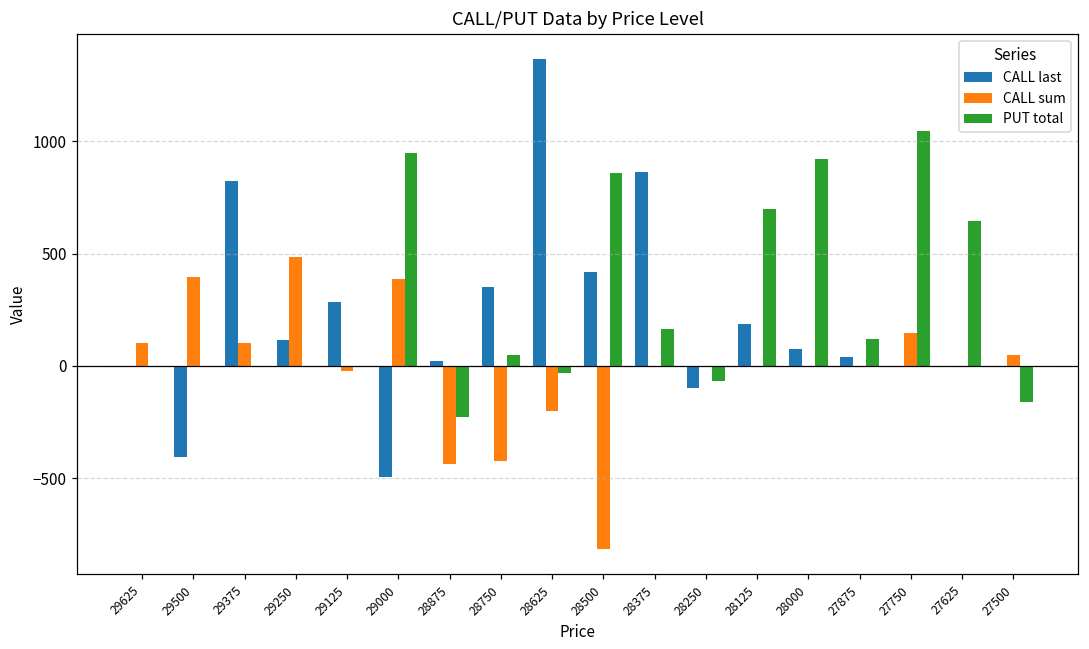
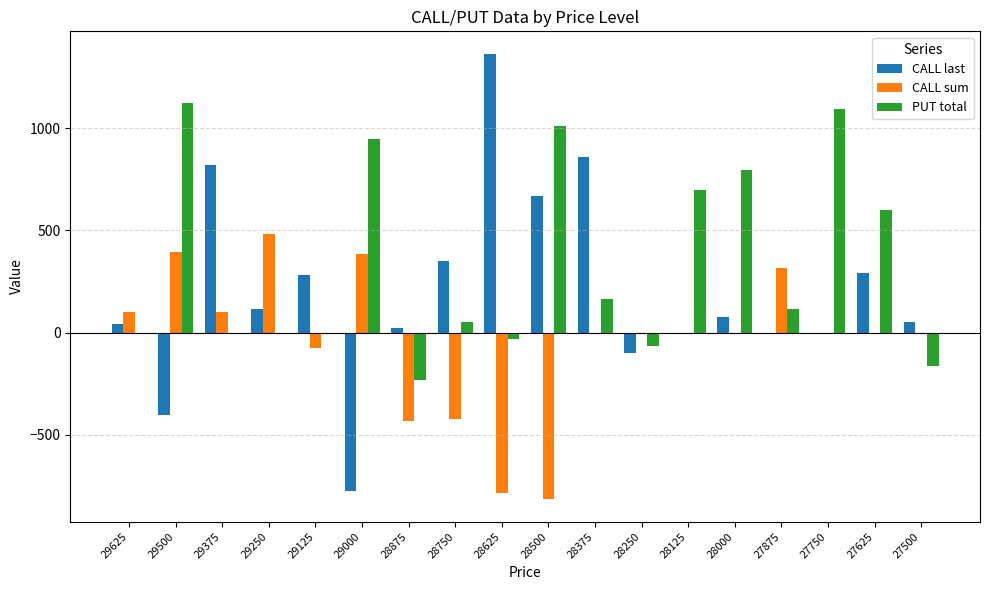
  {
    "CALL last": {
-     "29625": 0,
+     "29625": 40,
      "29500": -400,
      "29375": 820,
      "29250": 120,
      "29125": 280,
-     "29000": -490,
+     "29000": -770,
      "28875": 20,
      "28750": 350,
      "28625": 1370,
-     "28500": 420,
+     "28500": 670,
      "28375": 860,
      "28250": -100,
-     "28125": 190,
+     "28125": 0,
      "28000": 80,
-     "27875": 40,
+     "27875": 0,
      "27750": 0,
-     "27625": 0,
-     "27500": 0
+     "27625": 290,
+     "27500": 50
    },
    "CALL sum": {
      "29625": 100,
      "29500": 400,
      "29375": 100,
      "29250": 490,
-     "29125": -20,
+     "29125": -70,
      "29000": 390,
      "28875": -430,
      "28750": -420,
-     "28625": -200,
+     "28625": -790,
      "28500": -820,
      "28125": 0,
      "28000": 0,
-     "27875": 0,
-     "27750": 150,
+     "27875": 320,
+     "27750": 0,
      "27625": 0,
-     "27500": 50
+     "27500": 0
    },
    "PUT total": {
      "29625": 0,
-     "29500": 0,
+     "29500": 1120,
      "29375": 0,
      "29250": 0,
      "29125": 0,
      "29000": 950,
      "28875": -230,
      "28750": 50,
      "28625": -30,
-     "28500": 860,
+     "28500": 1010,
      "28375": 170,
      "28250": -70,
      "28125": 700,
-     "28000": 920,
+     "28000": 790,
      "27875": 120,
-     "27750": 1040,
-     "27625": 650,
+     "27750": 1090,
+     "27625": 600,
      "27500": -160
    }
  }
